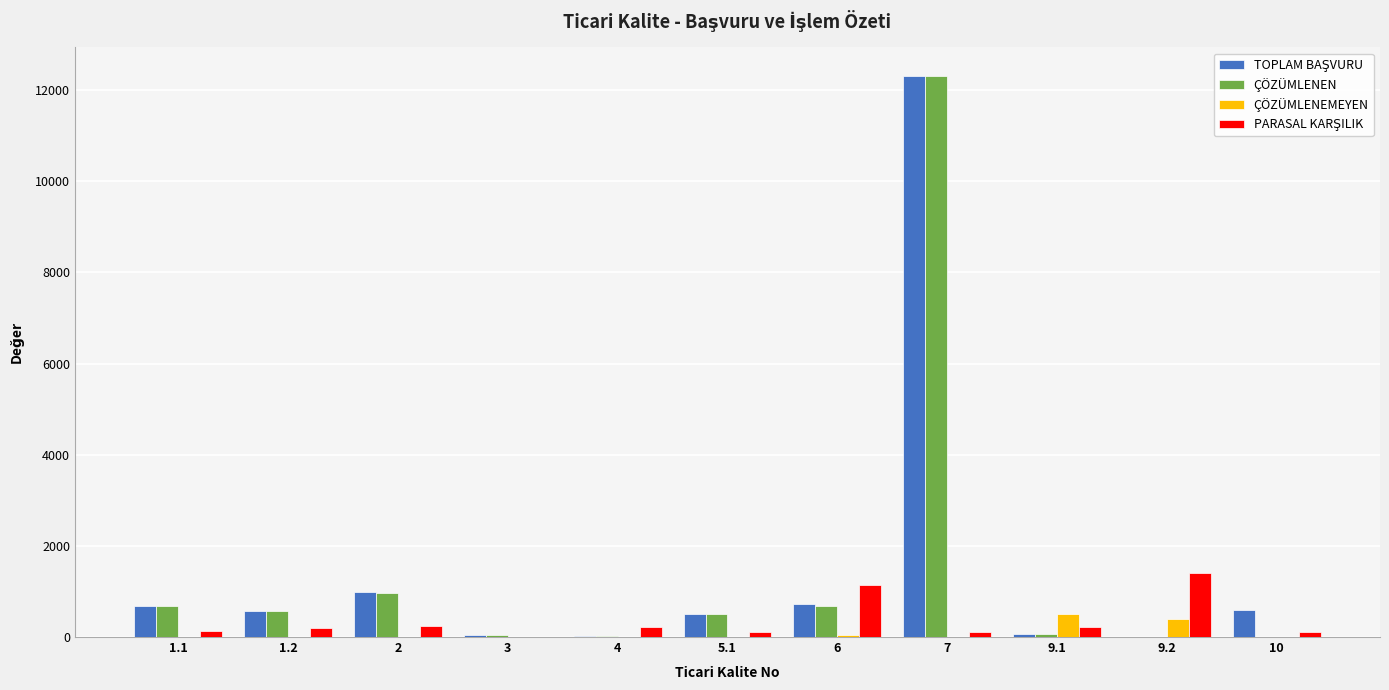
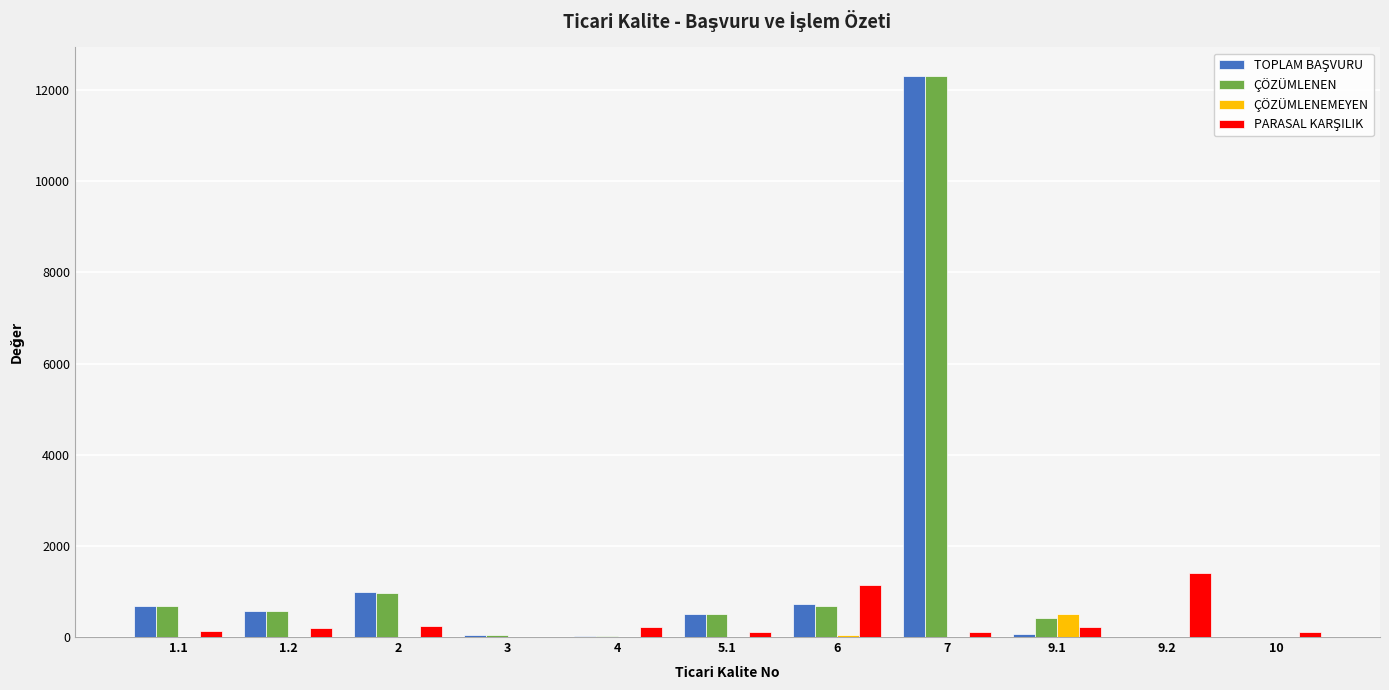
  {
    "TOPLAM BAŞVURU": {
      "1.1": 700,
      "1.2": 600,
      "2": 1000,
      "5.1": 500,
      "6": 700,
      "7": 12300,
      "9.1": 100,
-     "10": 600
+     "10": 0
    },
    "ÇÖZÜMLENEN": {
      "1.1": 700,
      "1.2": 600,
      "2": 1000,
      "5.1": 500,
      "6": 700,
      "7": 12300,
-     "9.1": 100,
+     "9.1": 400,
      "10": 0
    },
    "ÇÖZÜMLENEMEYEN": {
      "3": 0,
      "4": 0,
      "9.1": 500,
-     "9.2": 400
+     "9.2": 0
    },
    "PARASAL KARŞILIK": {
      "1.1": 100,
      "1.2": 200,
      "2": 300,
      "3": 0,
      "4": 200,
      "5.1": 100,
      "6": 1200,
      "7": 100,
      "9.1": 200,
      "9.2": 1400,
      "10": 100
    }
  }
